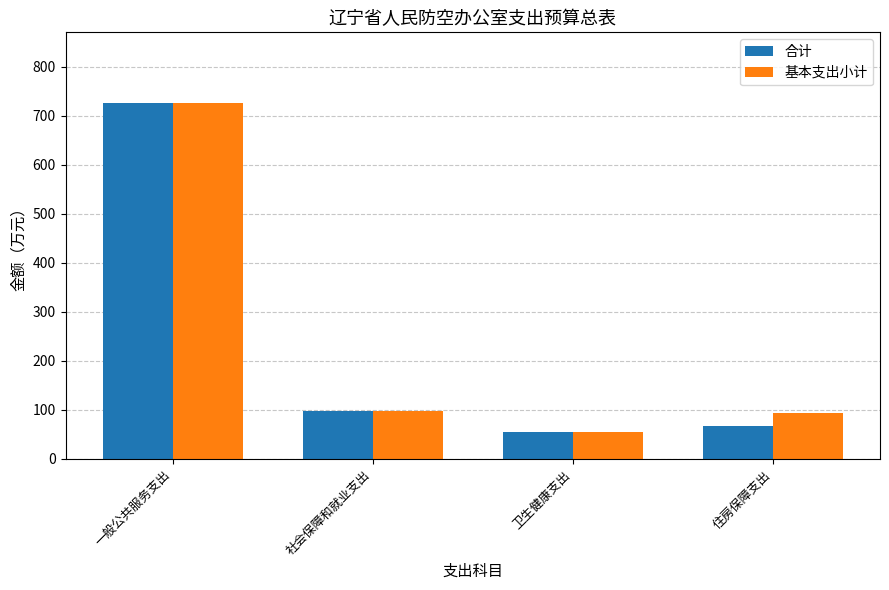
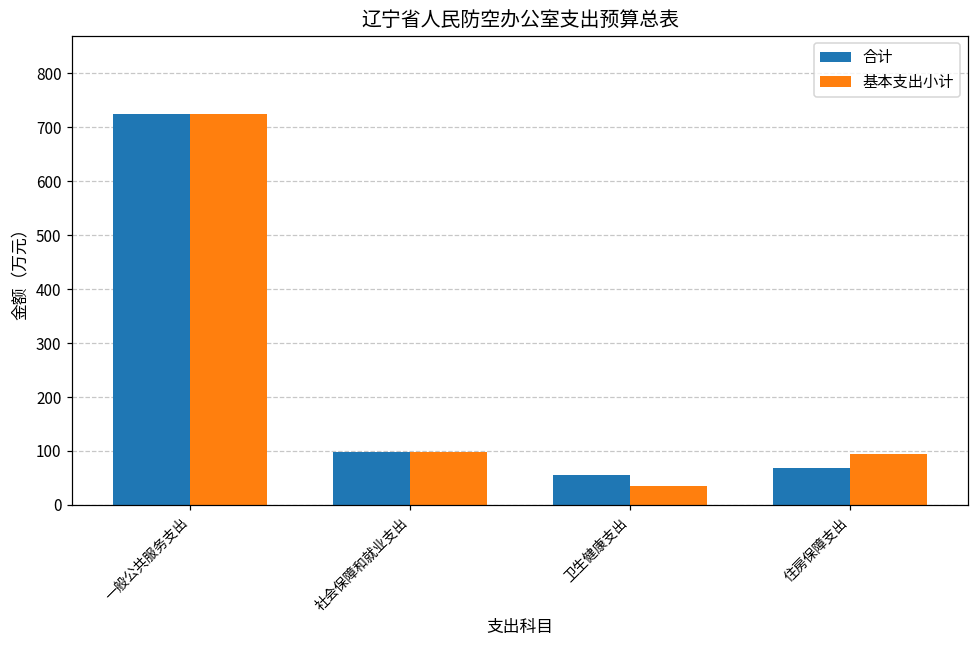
  {
    "合计": {
      "一般公共服务支出": 730,
      "社会保障和就业支出": 100,
      "卫生健康支出": 50,
      "住房保障支出": 70
    },
    "基本支出小计": {
      "一般公共服务支出": 730,
      "社会保障和就业支出": 100,
-     "卫生健康支出": 50,
+     "卫生健康支出": 30,
      "住房保障支出": 90
    }
  }
